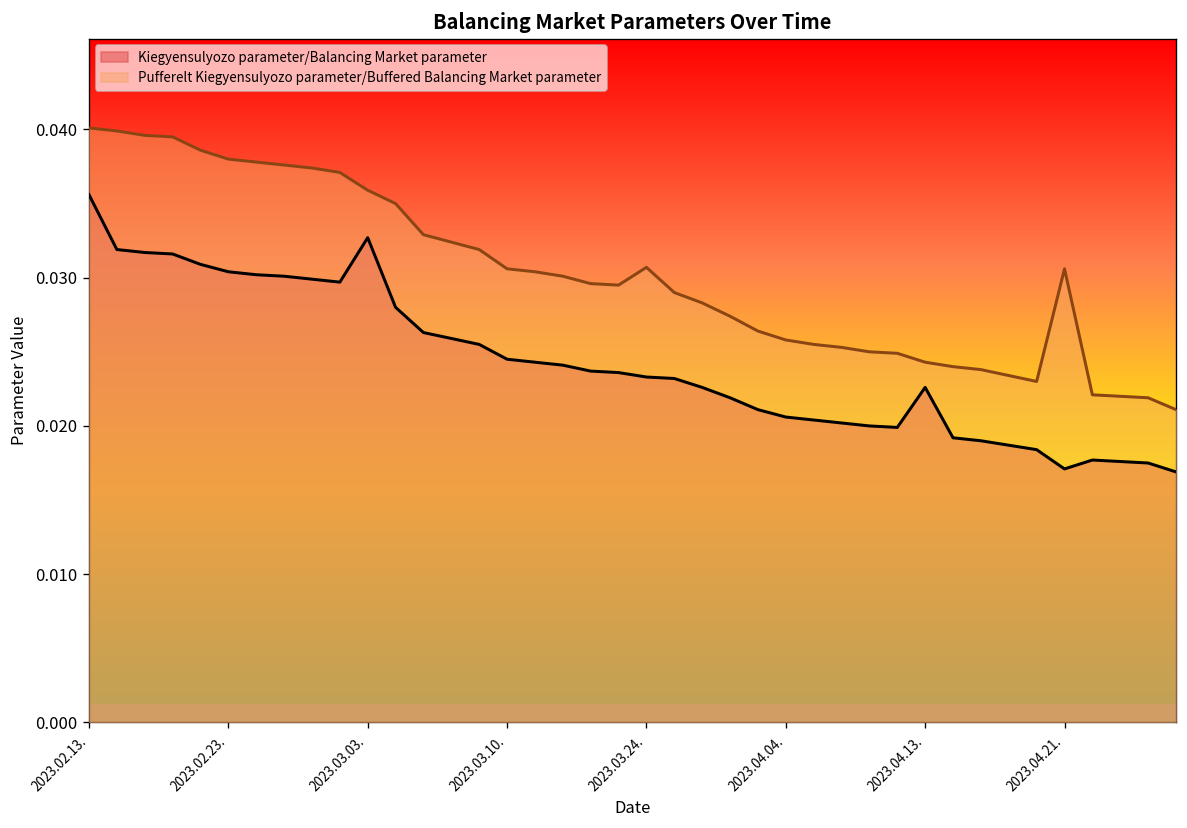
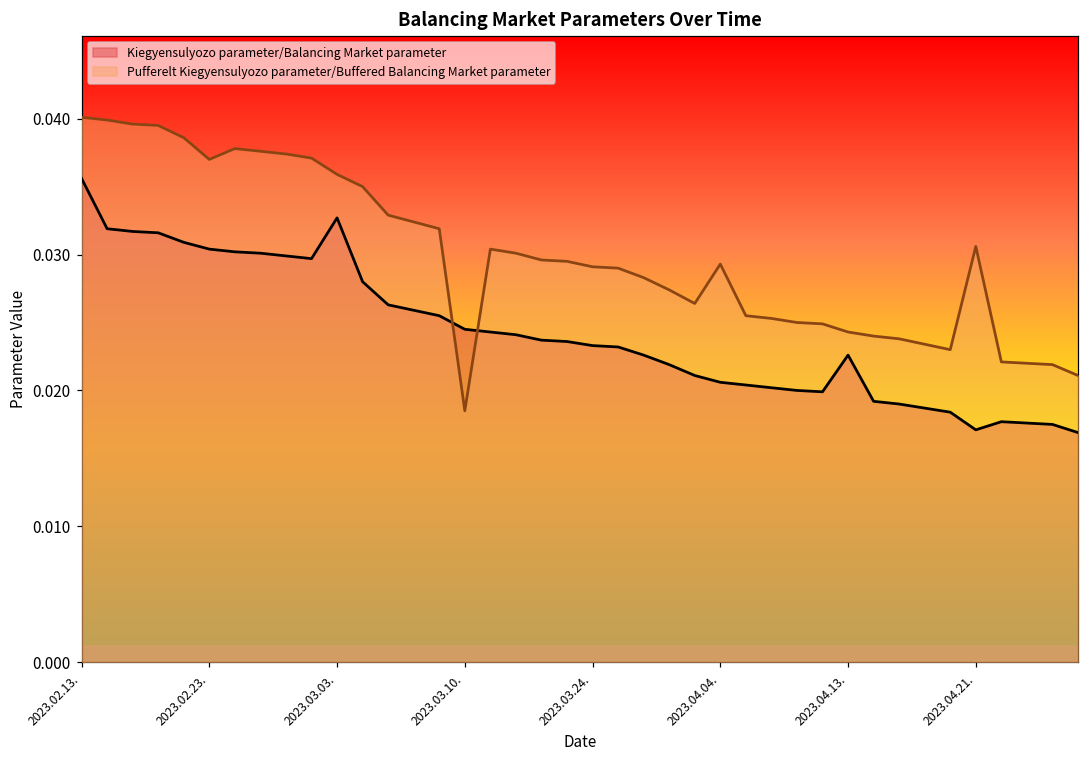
  {
    "Kiegyensulyozo parameter/Balancing Market parameter": {
      "2023.02.13.": 0.0356,
      "2023.02.23.": 0.0304,
      "2023.03.03.": 0.0327,
      "2023.03.10.": 0.0245,
      "2023.03.24.": 0.0233,
      "2023.04.04.": 0.0206,
      "2023.04.13.": 0.0226,
      "2023.04.21.": 0.0171
    },
    "Pufferelt Kiegyensulyozo parameter/Buffered Balancing Market parameter": {
      "2023.02.13.": 0.0401,
-     "2023.02.23.": 0.038,
+     "2023.02.23.": 0.037,
      "2023.03.03.": 0.0359,
-     "2023.03.10.": 0.0306,
-     "2023.03.24.": 0.0307,
-     "2023.04.04.": 0.0258,
+     "2023.03.10.": 0.0185,
+     "2023.03.24.": 0.0291,
+     "2023.04.04.": 0.0293,
      "2023.04.13.": 0.0243,
      "2023.04.21.": 0.0306
    }
  }
